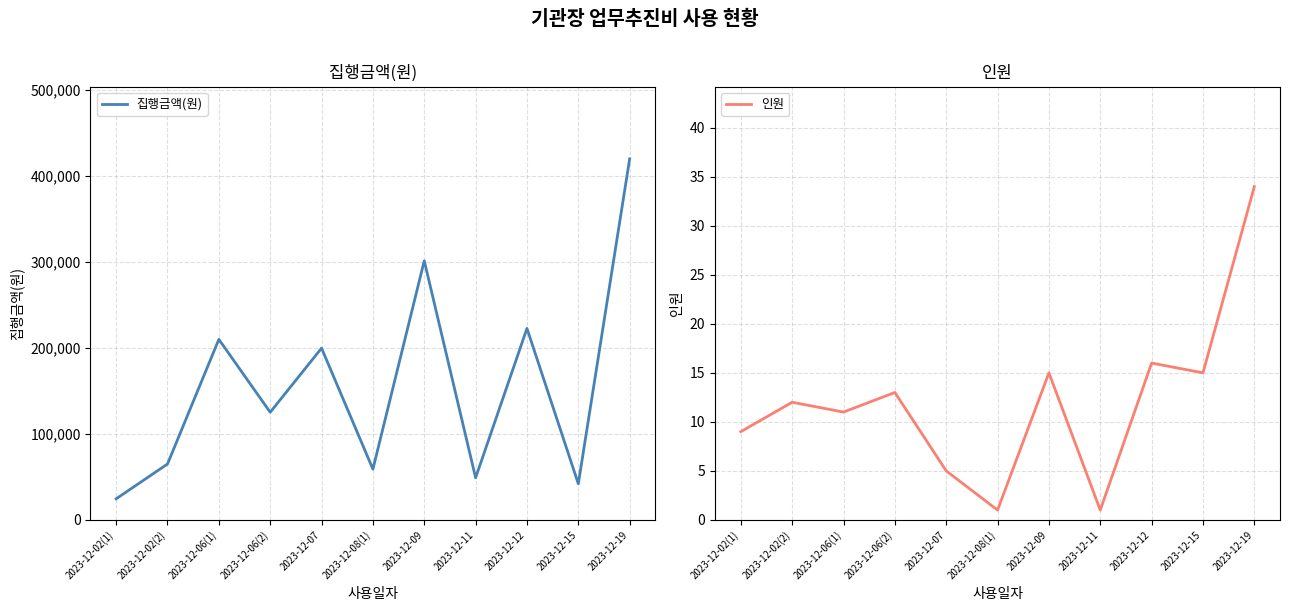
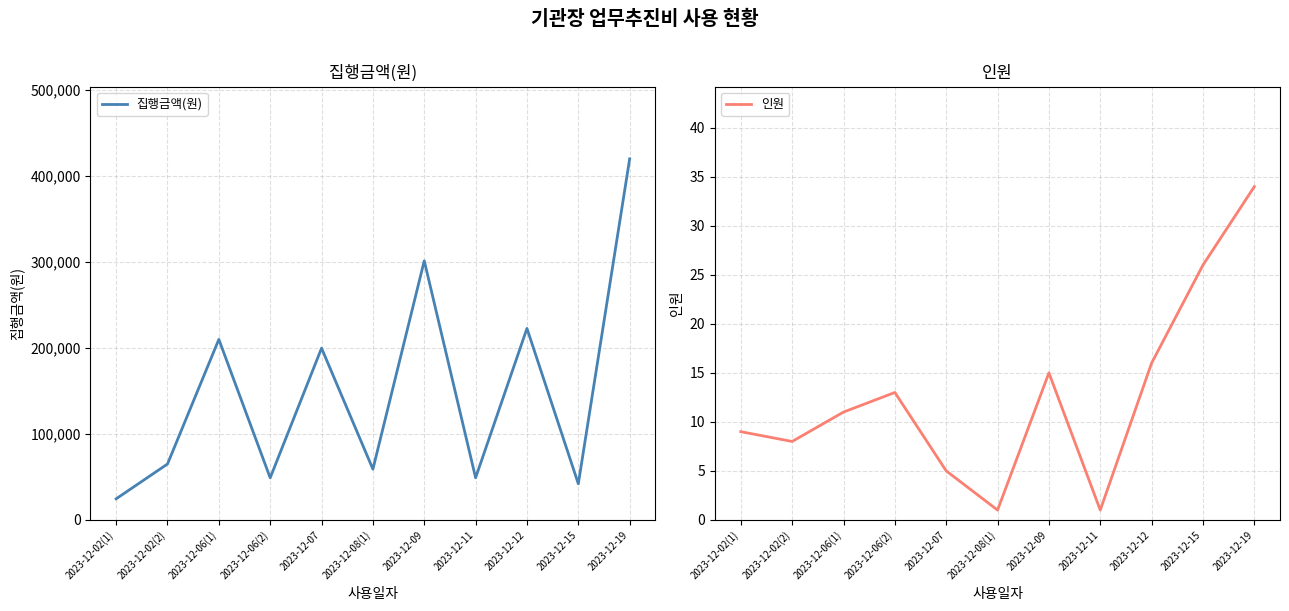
  {
    "집행금액(원)": {
      "2023-12-02(1)": "20,000",
      "2023-12-02(2)": "70,000",
      "2023-12-06(1)": "210,000",
-     "2023-12-06(2)": "130,000",
+     "2023-12-06(2)": "50,000",
      "2023-12-07": "200,000",
      "2023-12-08(1)": "60,000",
      "2023-12-09": "300,000",
      "2023-12-11": "50,000",
      "2023-12-12": "220,000",
      "2023-12-15": "40,000",
      "2023-12-19": "420,000"
    },
    "인원": {
      "2023-12-02(1)": "9",
-     "2023-12-02(2)": "12",
+     "2023-12-02(2)": "8",
      "2023-12-06(1)": "11",
      "2023-12-06(2)": "13",
      "2023-12-07": "5",
      "2023-12-08(1)": "1",
      "2023-12-09": "15",
      "2023-12-11": "1",
      "2023-12-12": "16",
-     "2023-12-15": "15",
+     "2023-12-15": "26",
      "2023-12-19": "34"
    }
  }
